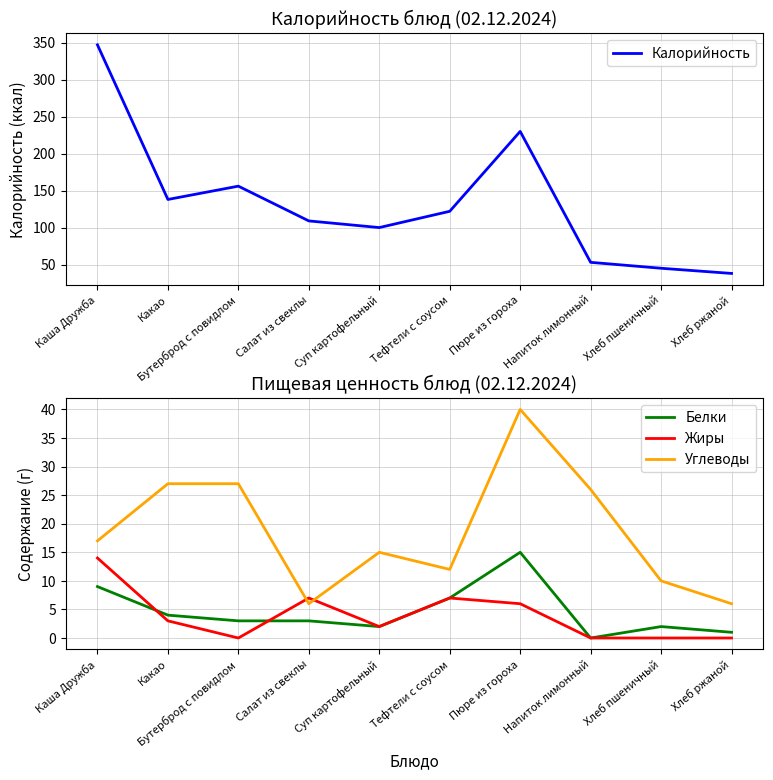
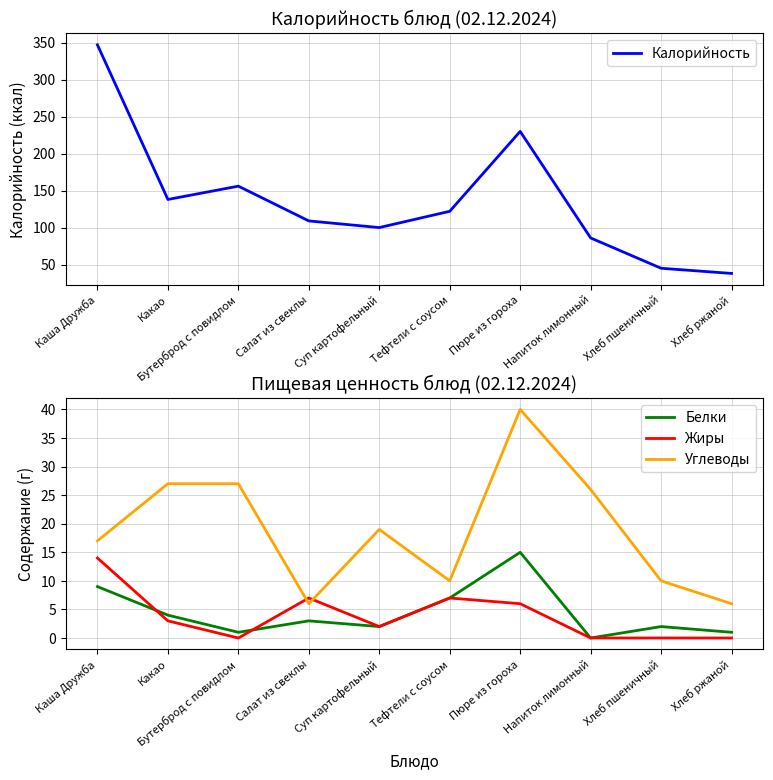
  {
    "Калорийность блюд (02.12.2024)": {
      "Каша Дружба": 350,
      "Какао": 140,
      "Бутерброд с повидлом": 160,
      "Салат из свеклы": 110,
      "Суп картофельный": 100,
      "Тефтели с соусом": 120,
      "Пюре из гороха": 230,
-     "Напиток лимонный": 50,
+     "Напиток лимонный": 90,
      "Хлеб пшеничный": 50,
      "Хлеб ржаной": 40
    },
    "Пищевая ценность блюд (02.12.2024)": {
      "Белки": {
        "Каша Дружба": 9,
        "Какао": 4,
-       "Бутерброд с повидлом": 3,
+       "Бутерброд с повидлом": 1,
        "Салат из свеклы": 3,
        "Пюре из гороха": 15,
        "Хлеб пшеничный": 2,
        "Хлеб ржаной": 1
      },
      "Жиры": {
        "Каша Дружба": 14,
        "Какао": 3,
        "Бутерброд с повидлом": 0,
        "Салат из свеклы": 7,
        "Пюре из гороха": 6,
        "Хлеб пшеничный": 0,
        "Хлеб ржаной": 0
      },
      "Углеводы": {
        "Каша Дружба": 17,
        "Какао": 27,
        "Бутерброд с повидлом": 27,
        "Салат из свеклы": 6,
-       "Суп картофельный": 15,
-       "Тефтели с соусом": 12,
+       "Суп картофельный": 19,
+       "Тефтели с соусом": 10,
        "Пюре из гороха": 40,
        "Напиток лимонный": 26,
        "Хлеб пшеничный": 10,
        "Хлеб ржаной": 6
      }
    }
  }
